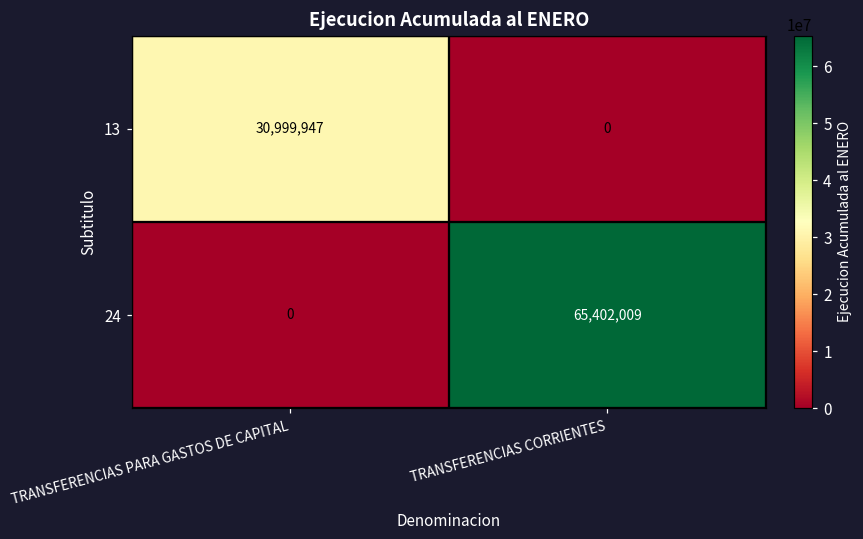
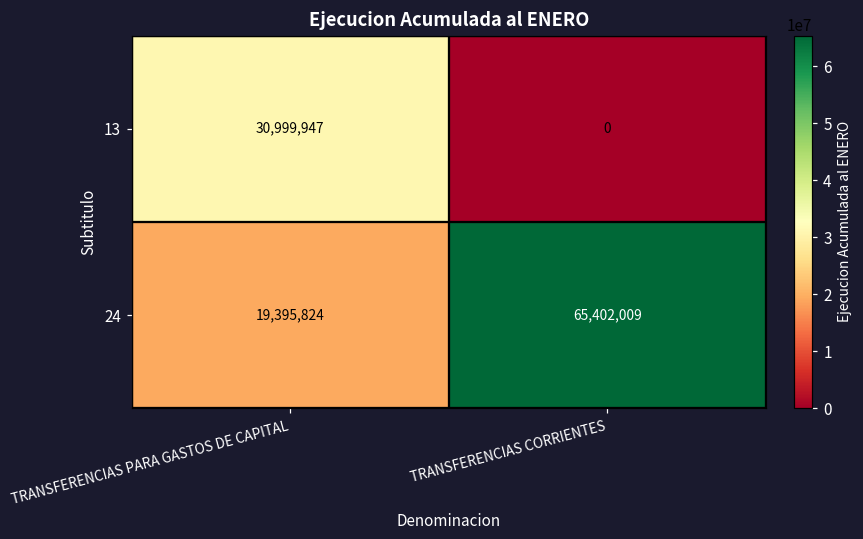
  {
    "13": {
      "TRANSFERENCIAS PARA GASTOS DE CAPITAL": "30,999,947",
      "TRANSFERENCIAS CORRIENTES": "0"
    },
    "24": {
-     "TRANSFERENCIAS PARA GASTOS DE CAPITAL": "0",
+     "TRANSFERENCIAS PARA GASTOS DE CAPITAL": "19,395,824",
      "TRANSFERENCIAS CORRIENTES": "65,402,009"
    }
  }
